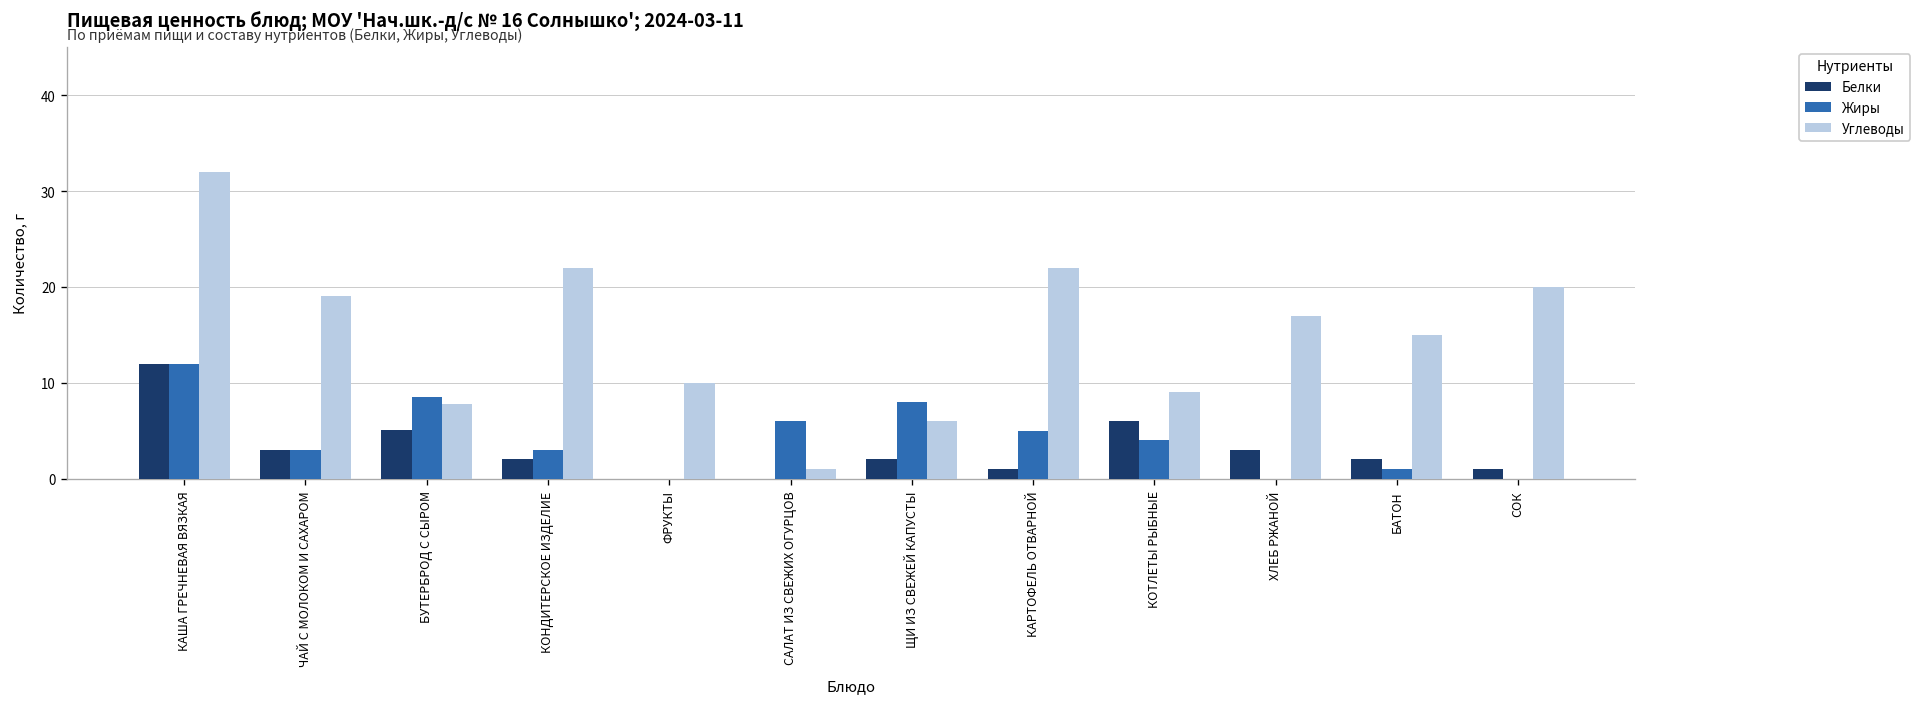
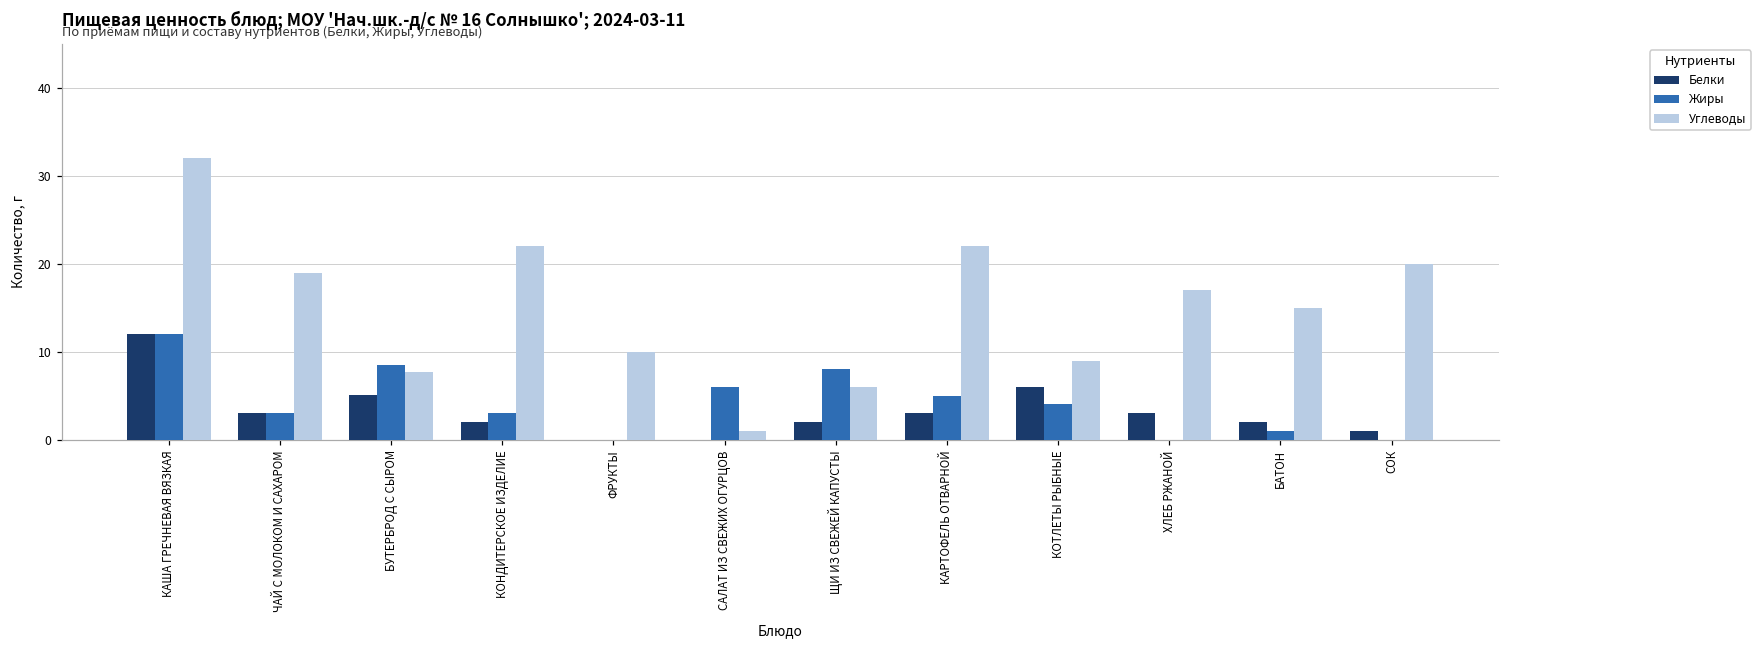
  {
    "Белки": {
      "КАША ГРЕЧНЕВАЯ ВЯЗКАЯ": 12,
      "ЧАЙ С МОЛОКОМ И САХАРОМ": 3,
      "БУТЕРБРОД С СЫРОМ": 5,
      "КОНДИТЕРСКОЕ ИЗДЕЛИЕ": 2,
      "ФРУКТЫ": 0,
      "САЛАТ ИЗ СВЕЖИХ ОГУРЦОВ": 0,
      "ЩИ ИЗ СВЕЖЕЙ КАПУСТЫ": 2,
-     "КАРТОФЕЛЬ ОТВАРНОЙ": 1,
+     "КАРТОФЕЛЬ ОТВАРНОЙ": 3,
      "КОТЛЕТЫ РЫБНЫЕ": 6,
      "ХЛЕБ РЖАНОЙ": 3,
      "БАТОН": 2,
      "СОК": 1
    },
    "Жиры": {
      "КАША ГРЕЧНЕВАЯ ВЯЗКАЯ": 12,
      "ЧАЙ С МОЛОКОМ И САХАРОМ": 3,
      "БУТЕРБРОД С СЫРОМ": 8,
      "КОНДИТЕРСКОЕ ИЗДЕЛИЕ": 3,
      "ФРУКТЫ": 0,
      "САЛАТ ИЗ СВЕЖИХ ОГУРЦОВ": 6,
      "ЩИ ИЗ СВЕЖЕЙ КАПУСТЫ": 8,
      "КАРТОФЕЛЬ ОТВАРНОЙ": 5,
      "КОТЛЕТЫ РЫБНЫЕ": 4,
      "ХЛЕБ РЖАНОЙ": 0,
      "БАТОН": 1,
      "СОК": 0
    },
    "Углеводы": {
      "КАША ГРЕЧНЕВАЯ ВЯЗКАЯ": 32,
      "ЧАЙ С МОЛОКОМ И САХАРОМ": 19,
      "БУТЕРБРОД С СЫРОМ": 8,
      "КОНДИТЕРСКОЕ ИЗДЕЛИЕ": 22,
      "ФРУКТЫ": 10,
      "САЛАТ ИЗ СВЕЖИХ ОГУРЦОВ": 1,
      "ЩИ ИЗ СВЕЖЕЙ КАПУСТЫ": 6,
      "КАРТОФЕЛЬ ОТВАРНОЙ": 22,
      "КОТЛЕТЫ РЫБНЫЕ": 9,
      "ХЛЕБ РЖАНОЙ": 17,
      "БАТОН": 15,
      "СОК": 20
    }
  }
